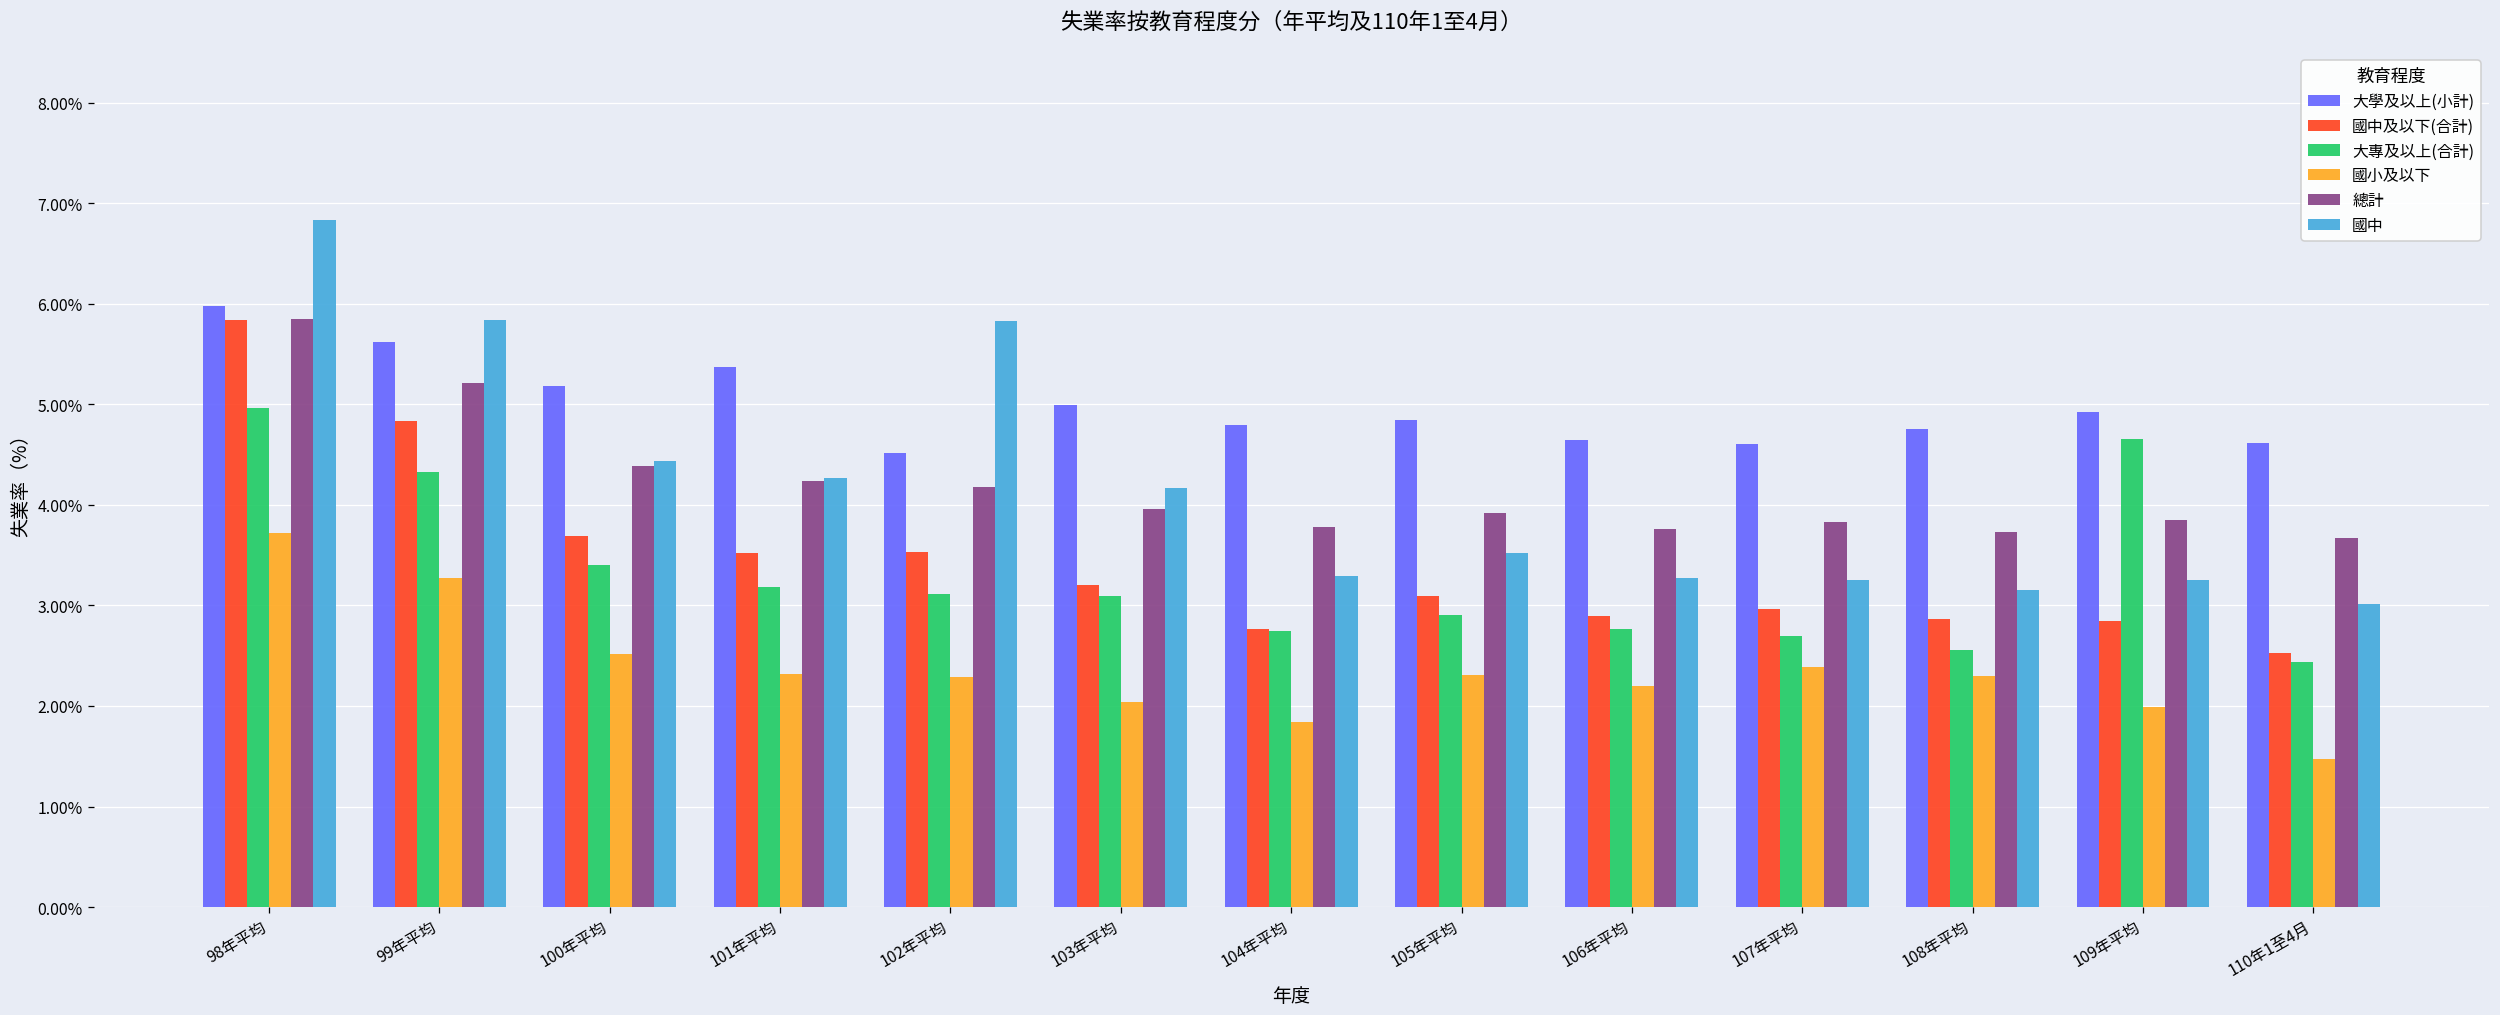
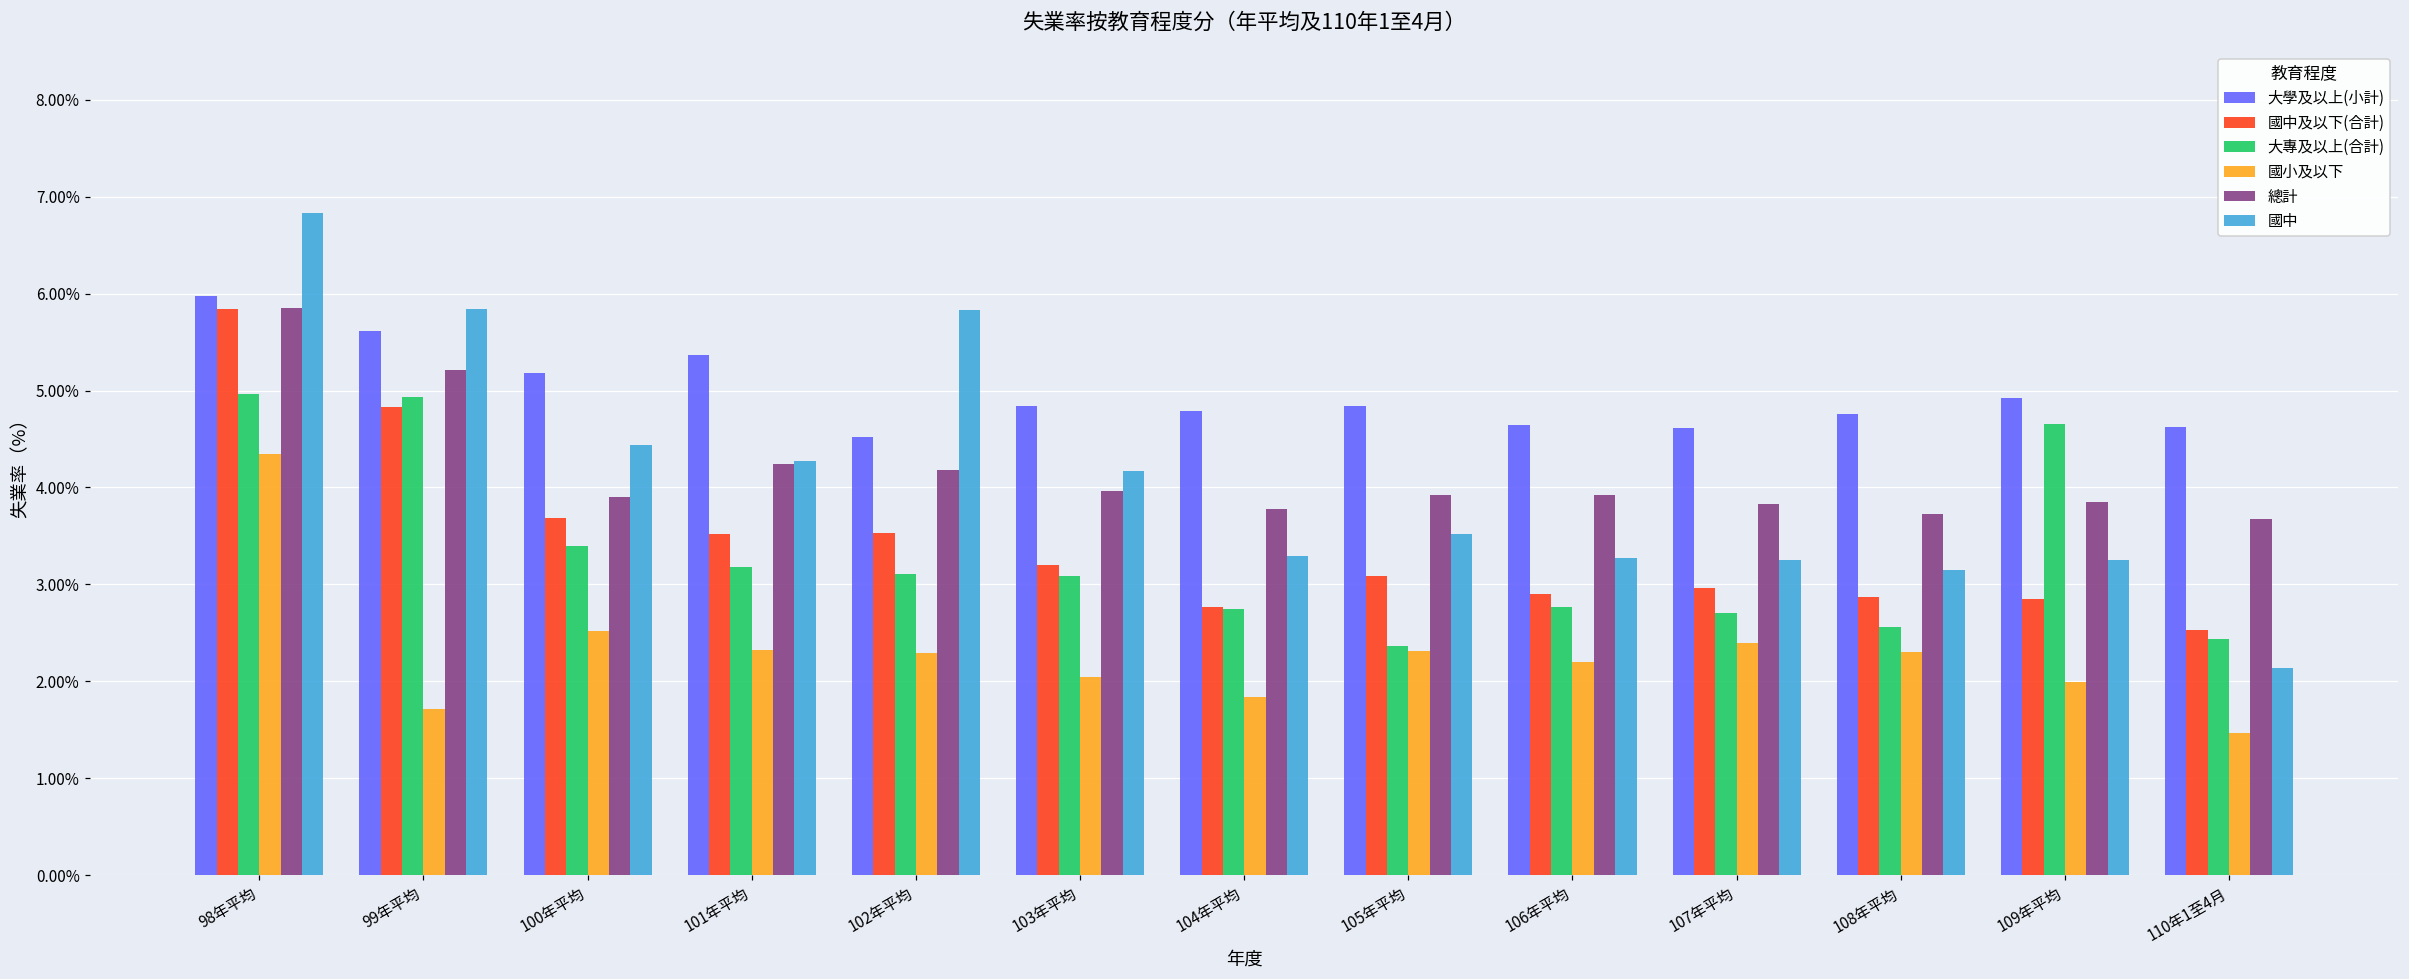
  {
    "大學及以上(小計)": {
      "98年平均": "6.0%",
      "99年平均": "5.6%",
      "100年平均": "5.2%",
      "101年平均": "5.4%",
      "102年平均": "4.5%",
-     "103年平均": "5.0%",
+     "103年平均": "4.8%",
      "104年平均": "4.8%",
      "105年平均": "4.8%",
      "106年平均": "4.7%",
      "107年平均": "4.6%",
      "108年平均": "4.8%",
      "109年平均": "4.9%",
      "110年1至4月": "4.6%"
    },
    "國中及以下(合計)": {
      "98年平均": "5.8%",
      "99年平均": "4.8%",
      "100年平均": "3.7%",
      "101年平均": "3.5%",
      "102年平均": "3.5%",
      "103年平均": "3.2%",
      "104年平均": "2.8%",
      "105年平均": "3.1%",
      "106年平均": "2.9%",
      "107年平均": "3.0%",
      "108年平均": "2.9%",
      "109年平均": "2.9%",
      "110年1至4月": "2.5%"
    },
    "大專及以上(合計)": {
      "98年平均": "5.0%",
-     "99年平均": "4.3%",
+     "99年平均": "4.9%",
      "100年平均": "3.4%",
      "101年平均": "3.2%",
      "102年平均": "3.1%",
      "103年平均": "3.1%",
      "104年平均": "2.8%",
-     "105年平均": "2.9%",
+     "105年平均": "2.4%",
      "106年平均": "2.8%",
      "107年平均": "2.7%",
      "108年平均": "2.6%",
      "109年平均": "4.7%",
      "110年1至4月": "2.4%"
    },
    "國小及以下": {
-     "98年平均": "3.7%",
-     "99年平均": "3.3%",
+     "98年平均": "4.4%",
+     "99年平均": "1.7%",
      "100年平均": "2.5%",
      "101年平均": "2.3%",
      "102年平均": "2.3%",
      "103年平均": "2.0%",
      "104年平均": "1.8%",
      "105年平均": "2.3%",
      "106年平均": "2.2%",
      "107年平均": "2.4%",
      "108年平均": "2.3%",
      "109年平均": "2.0%",
      "110年1至4月": "1.5%"
    },
    "總計": {
      "98年平均": "5.9%",
      "99年平均": "5.2%",
-     "100年平均": "4.4%",
+     "100年平均": "3.9%",
      "101年平均": "4.2%",
      "102年平均": "4.2%",
      "103年平均": "4.0%",
      "104年平均": "3.8%",
      "105年平均": "3.9%",
-     "106年平均": "3.8%",
+     "106年平均": "3.9%",
      "107年平均": "3.8%",
      "108年平均": "3.7%",
      "109年平均": "3.9%",
      "110年1至4月": "3.7%"
    },
    "國中": {
      "98年平均": "6.8%",
      "99年平均": "5.8%",
      "100年平均": "4.4%",
      "101年平均": "4.3%",
      "102年平均": "5.8%",
      "103年平均": "4.2%",
      "104年平均": "3.3%",
      "105年平均": "3.5%",
      "106年平均": "3.3%",
      "107年平均": "3.3%",
      "108年平均": "3.2%",
      "109年平均": "3.3%",
-     "110年1至4月": "3.0%"
+     "110年1至4月": "2.1%"
    }
  }
